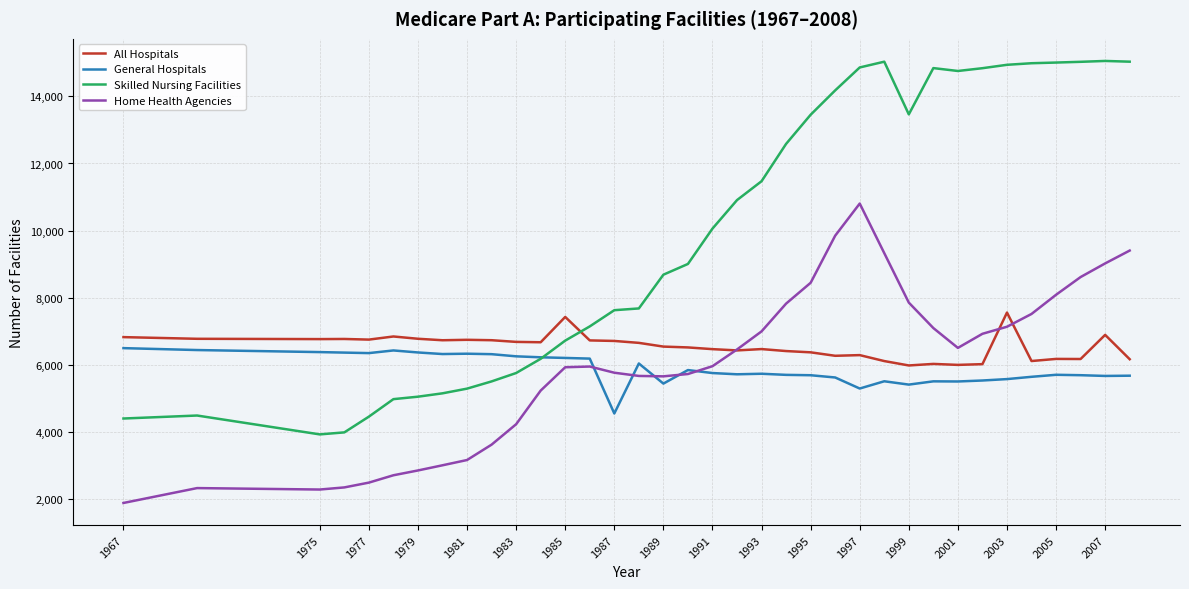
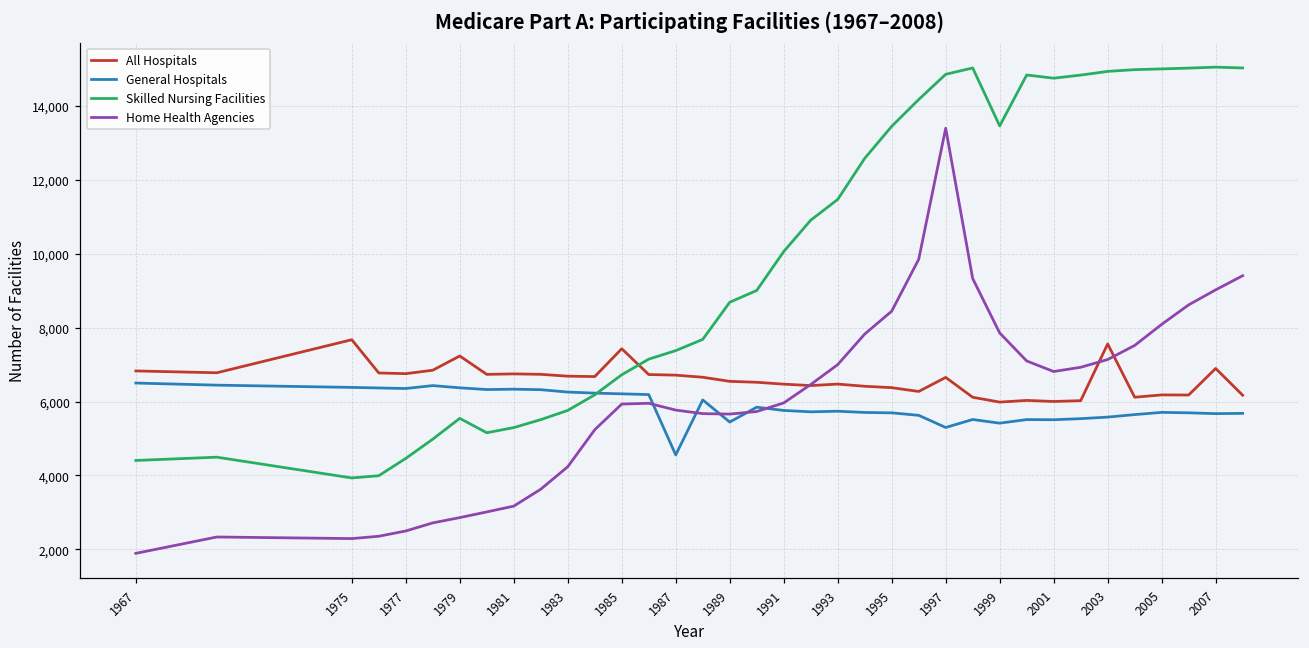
  {
    "All Hospitals": {
      "1967": "6,800",
-     "1975": "6,800",
+     "1975": "7,700",
      "1977": "6,800",
-     "1979": "6,800",
+     "1979": "7,200",
      "1981": "6,700",
      "1983": "6,700",
      "1985": "7,400",
      "1987": "6,700",
      "1989": "6,500",
      "1991": "6,500",
      "1993": "6,500",
      "1995": "6,400",
-     "1997": "6,300",
+     "1997": "6,700",
      "1999": "6,000",
      "2001": "6,000",
      "2003": "7,600",
      "2005": "6,200",
      "2007": "6,900"
    },
    "General Hospitals": {
      "1967": "6,500",
      "1975": "6,400",
      "1977": "6,400",
      "1979": "6,400",
      "1981": "6,300",
      "1983": "6,300",
      "1985": "6,200",
      "1987": "4,600",
      "1989": "5,400",
      "1991": "5,800",
      "1993": "5,700",
      "1995": "5,700",
      "1997": "5,300",
      "1999": "5,400",
      "2001": "5,500",
      "2003": "5,600",
      "2005": "5,700",
      "2007": "5,700"
    },
    "Skilled Nursing Facilities": {
      "1967": "4,400",
      "1975": "3,900",
      "1977": "4,500",
-     "1979": "5,100",
+     "1979": "5,500",
      "1981": "5,300",
      "1983": "5,800",
      "1985": "6,700",
-     "1987": "7,600",
+     "1987": "7,400",
      "1989": "8,700",
      "1991": "10,100",
      "1993": "11,500",
      "1995": "13,500",
      "1997": "14,900",
      "1999": "13,500",
      "2001": "14,800",
      "2003": "14,900",
      "2005": "15,000",
      "2007": "15,100"
    },
    "Home Health Agencies": {
      "1967": "1,900",
      "1975": "2,300",
      "1977": "2,500",
      "1979": "2,900",
      "1981": "3,200",
      "1983": "4,200",
      "1985": "5,900",
      "1987": "5,800",
      "1989": "5,700",
      "1991": "6,000",
      "1993": "7,000",
      "1995": "8,400",
-     "1997": "10,800",
+     "1997": "13,400",
      "1999": "7,900",
-     "2001": "6,500",
+     "2001": "6,800",
      "2003": "7,100",
      "2005": "8,100",
      "2007": "9,000"
    }
  }
